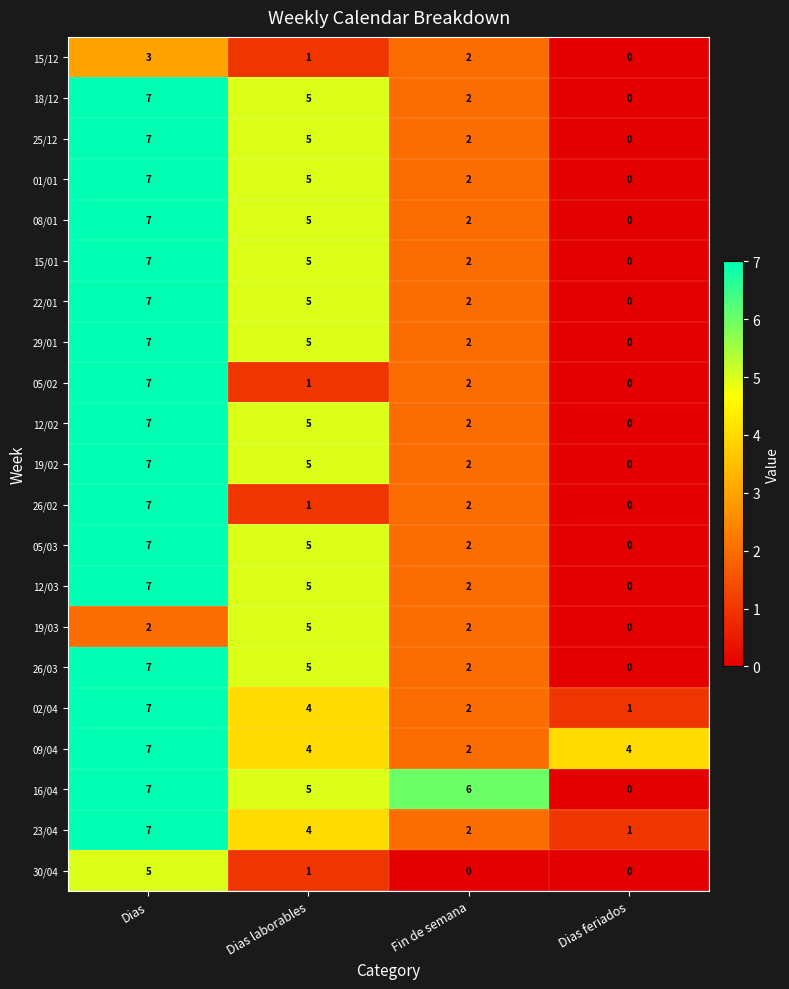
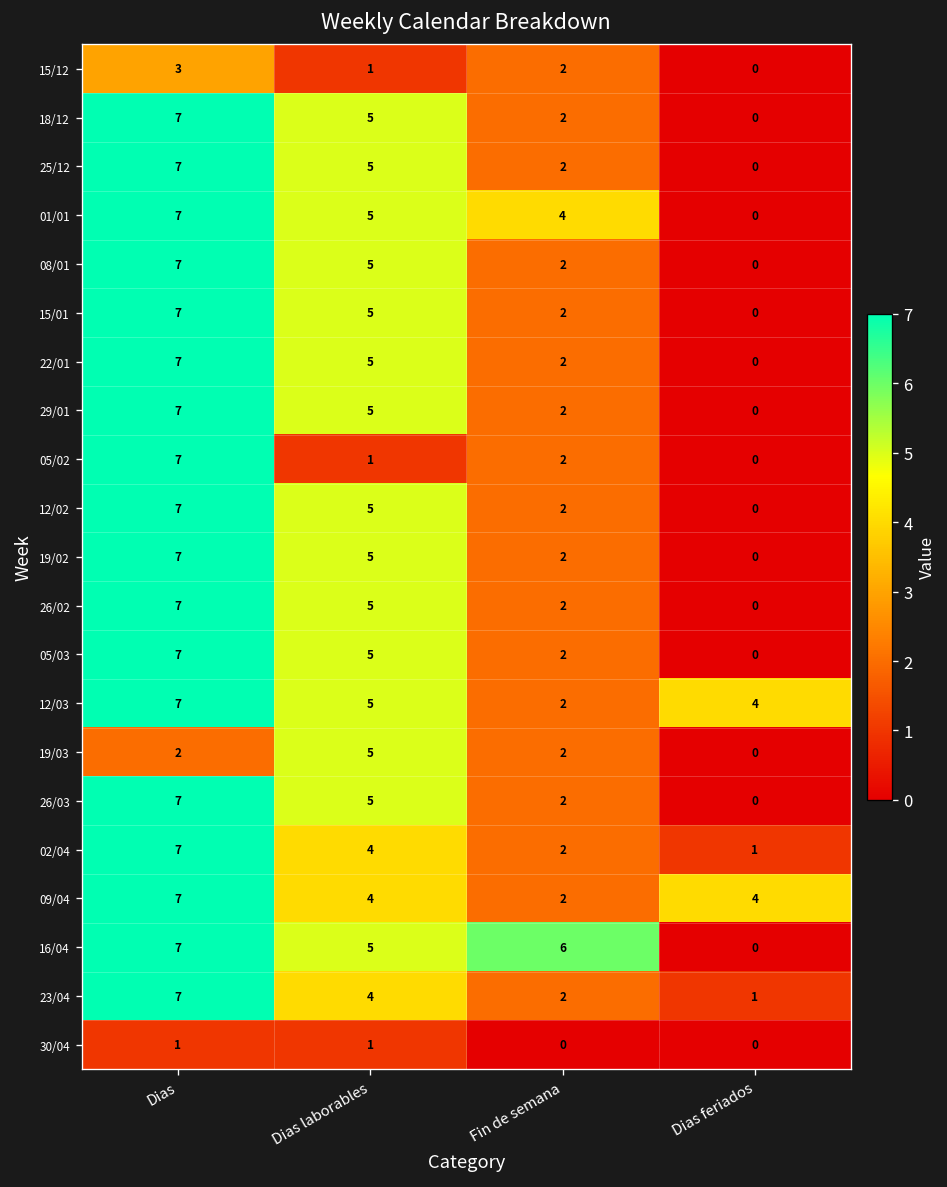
  {
    "15/12": {
      "Dias": 3,
      "Dias laborables": 1,
      "Fin de semana": 2,
      "Dias feriados": 0
    },
    "18/12": {
      "Dias": 7,
      "Dias laborables": 5,
      "Fin de semana": 2,
      "Dias feriados": 0
    },
    "25/12": {
      "Dias": 7,
      "Dias laborables": 5,
      "Fin de semana": 2,
      "Dias feriados": 0
    },
    "01/01": {
      "Dias": 7,
      "Dias laborables": 5,
-     "Fin de semana": 2,
+     "Fin de semana": 4,
      "Dias feriados": 0
    },
    "08/01": {
      "Dias": 7,
      "Dias laborables": 5,
      "Fin de semana": 2,
      "Dias feriados": 0
    },
    "15/01": {
      "Dias": 7,
      "Dias laborables": 5,
      "Fin de semana": 2,
      "Dias feriados": 0
    },
    "22/01": {
      "Dias": 7,
      "Dias laborables": 5,
      "Fin de semana": 2,
      "Dias feriados": 0
    },
    "29/01": {
      "Dias": 7,
      "Dias laborables": 5,
      "Fin de semana": 2,
      "Dias feriados": 0
    },
    "05/02": {
      "Dias": 7,
      "Dias laborables": 1,
      "Fin de semana": 2,
      "Dias feriados": 0
    },
    "12/02": {
      "Dias": 7,
      "Dias laborables": 5,
      "Fin de semana": 2,
      "Dias feriados": 0
    },
    "19/02": {
      "Dias": 7,
      "Dias laborables": 5,
      "Fin de semana": 2,
      "Dias feriados": 0
    },
    "26/02": {
      "Dias": 7,
-     "Dias laborables": 1,
+     "Dias laborables": 5,
      "Fin de semana": 2,
      "Dias feriados": 0
    },
    "05/03": {
      "Dias": 7,
      "Dias laborables": 5,
      "Fin de semana": 2,
      "Dias feriados": 0
    },
    "12/03": {
      "Dias": 7,
      "Dias laborables": 5,
      "Fin de semana": 2,
-     "Dias feriados": 0
+     "Dias feriados": 4
    },
    "19/03": {
      "Dias": 2,
      "Dias laborables": 5,
      "Fin de semana": 2,
      "Dias feriados": 0
    },
    "26/03": {
      "Dias": 7,
      "Dias laborables": 5,
      "Fin de semana": 2,
      "Dias feriados": 0
    },
    "02/04": {
      "Dias": 7,
      "Dias laborables": 4,
      "Fin de semana": 2,
      "Dias feriados": 1
    },
    "09/04": {
      "Dias": 7,
      "Dias laborables": 4,
      "Fin de semana": 2,
      "Dias feriados": 4
    },
    "16/04": {
      "Dias": 7,
      "Dias laborables": 5,
      "Fin de semana": 6,
      "Dias feriados": 0
    },
    "23/04": {
      "Dias": 7,
      "Dias laborables": 4,
      "Fin de semana": 2,
      "Dias feriados": 1
    },
    "30/04": {
-     "Dias": 5,
+     "Dias": 1,
      "Dias laborables": 1,
      "Fin de semana": 0,
      "Dias feriados": 0
    }
  }
